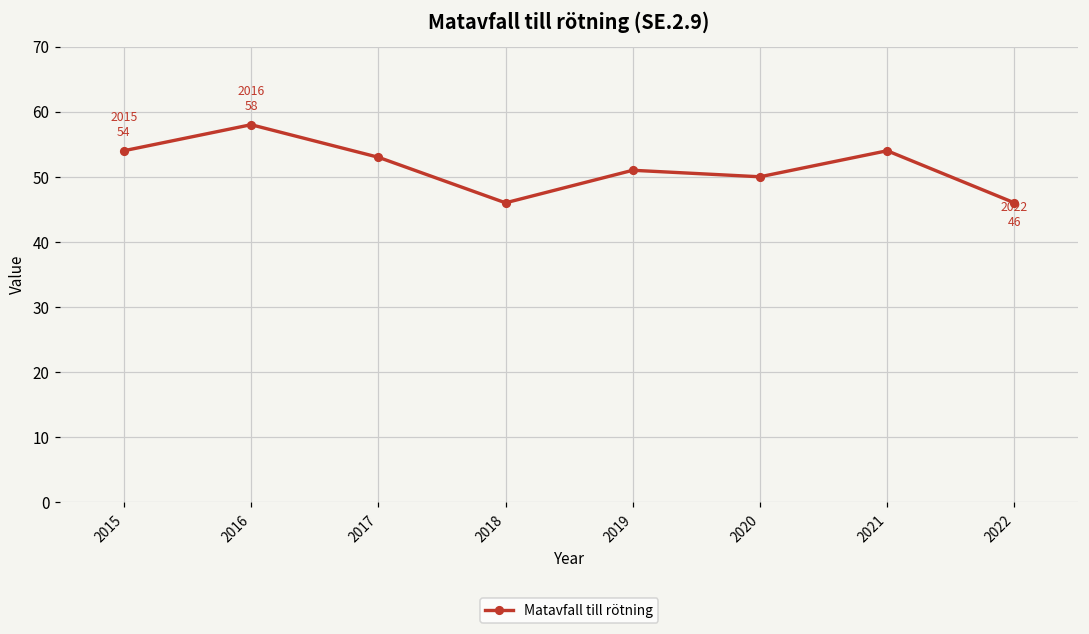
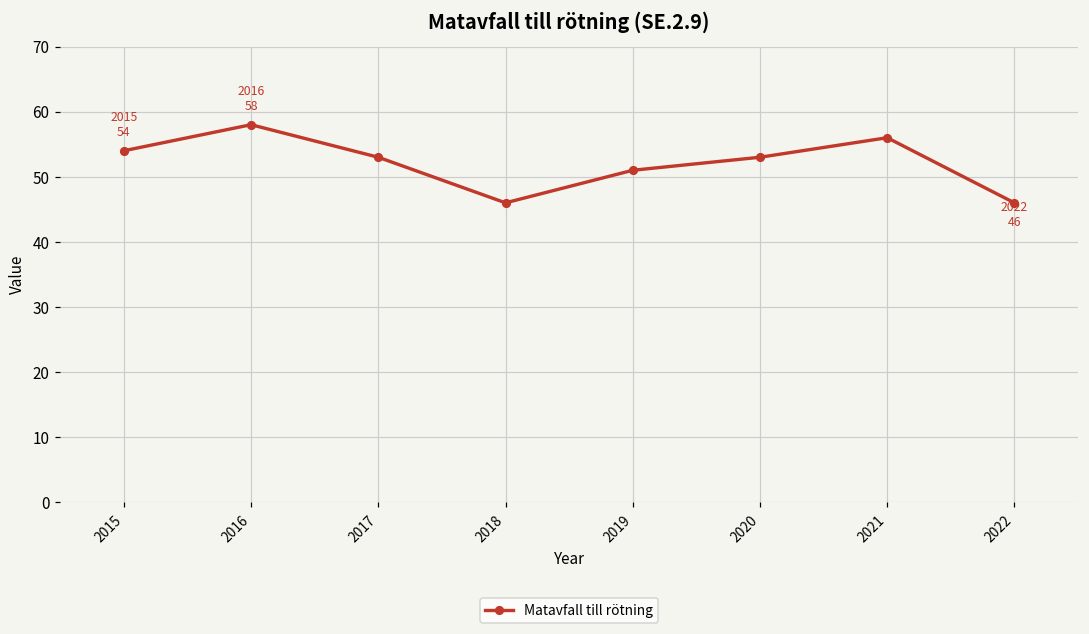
  {
    "2017": 53,
    "2018": 46,
    "2019": 51,
-   "2020": 50,
-   "2021": 54
+   "2020": 53,
+   "2021": 56
  }
